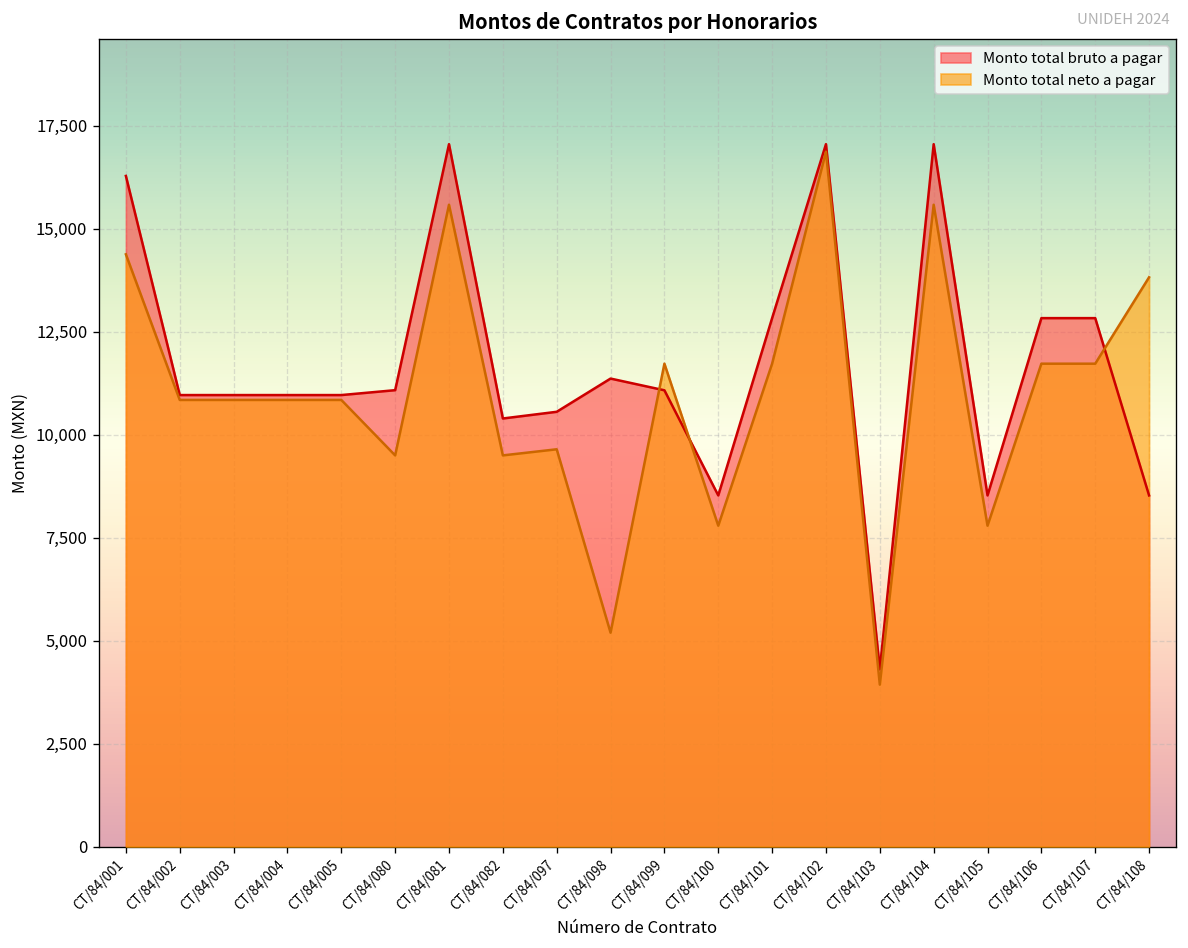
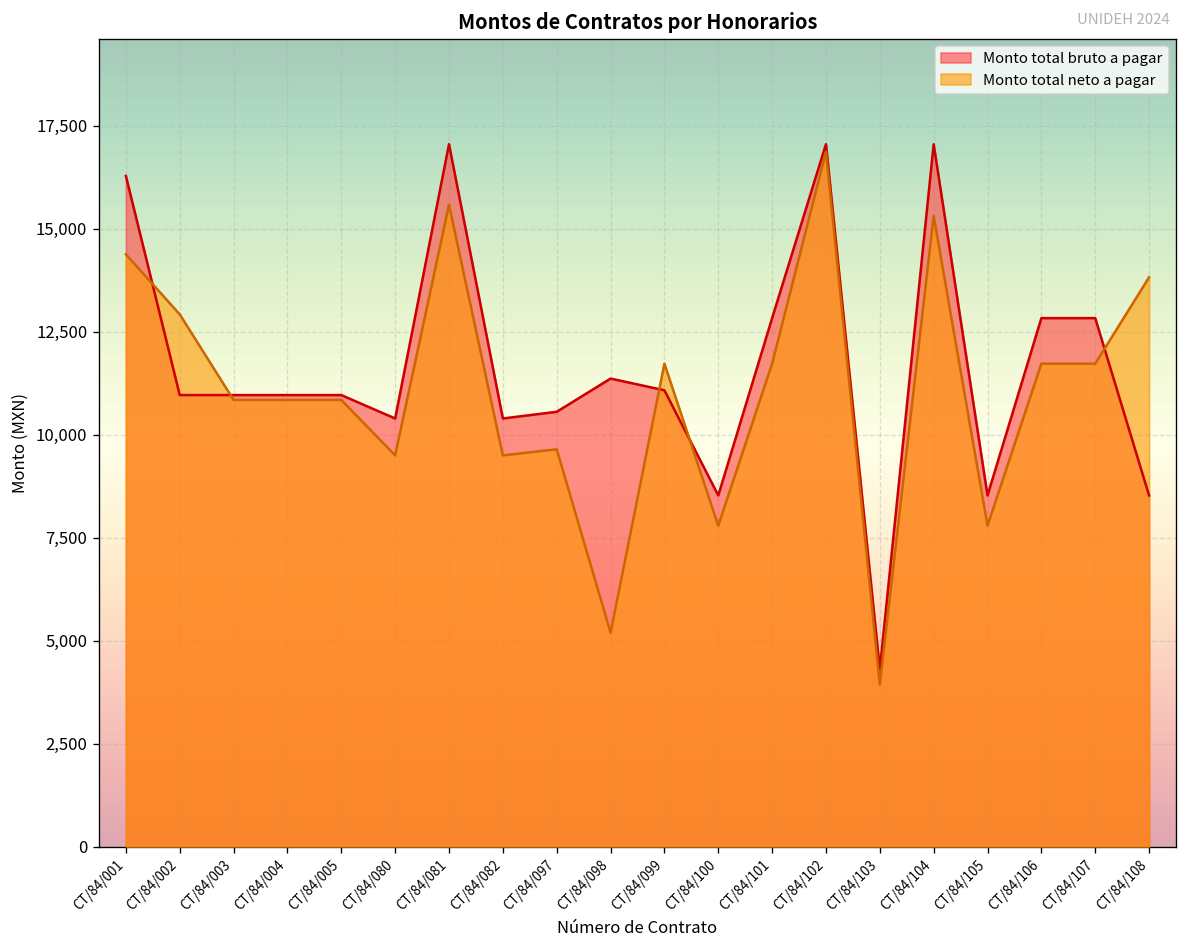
  {
    "Monto total bruto a pagar": {
      "CT/84/001": "16,300",
      "CT/84/002": "11,000",
      "CT/84/003": "11,000",
      "CT/84/004": "11,000",
      "CT/84/005": "11,000",
-     "CT/84/080": "11,100",
+     "CT/84/080": "10,400",
      "CT/84/081": "17,100",
      "CT/84/082": "10,400",
      "CT/84/097": "10,600",
      "CT/84/098": "11,400",
      "CT/84/099": "11,100",
      "CT/84/100": "8,500",
      "CT/84/101": "12,800",
      "CT/84/102": "17,100",
      "CT/84/103": "4,300",
      "CT/84/104": "17,100",
      "CT/84/105": "8,500",
      "CT/84/106": "12,800",
      "CT/84/107": "12,800",
      "CT/84/108": "8,500"
    },
    "Monto total neto a pagar": {
      "CT/84/001": "14,400",
-     "CT/84/002": "10,800",
+     "CT/84/002": "12,900",
      "CT/84/003": "10,800",
      "CT/84/004": "10,800",
      "CT/84/005": "10,800",
      "CT/84/080": "9,500",
      "CT/84/081": "15,600",
      "CT/84/082": "9,500",
      "CT/84/097": "9,600",
      "CT/84/098": "5,200",
      "CT/84/099": "11,700",
      "CT/84/100": "7,800",
      "CT/84/101": "11,700",
      "CT/84/102": "16,900",
      "CT/84/103": "3,900",
-     "CT/84/104": "15,600",
+     "CT/84/104": "15,300",
      "CT/84/105": "7,800",
      "CT/84/106": "11,700",
      "CT/84/107": "11,700",
      "CT/84/108": "13,800"
    }
  }
